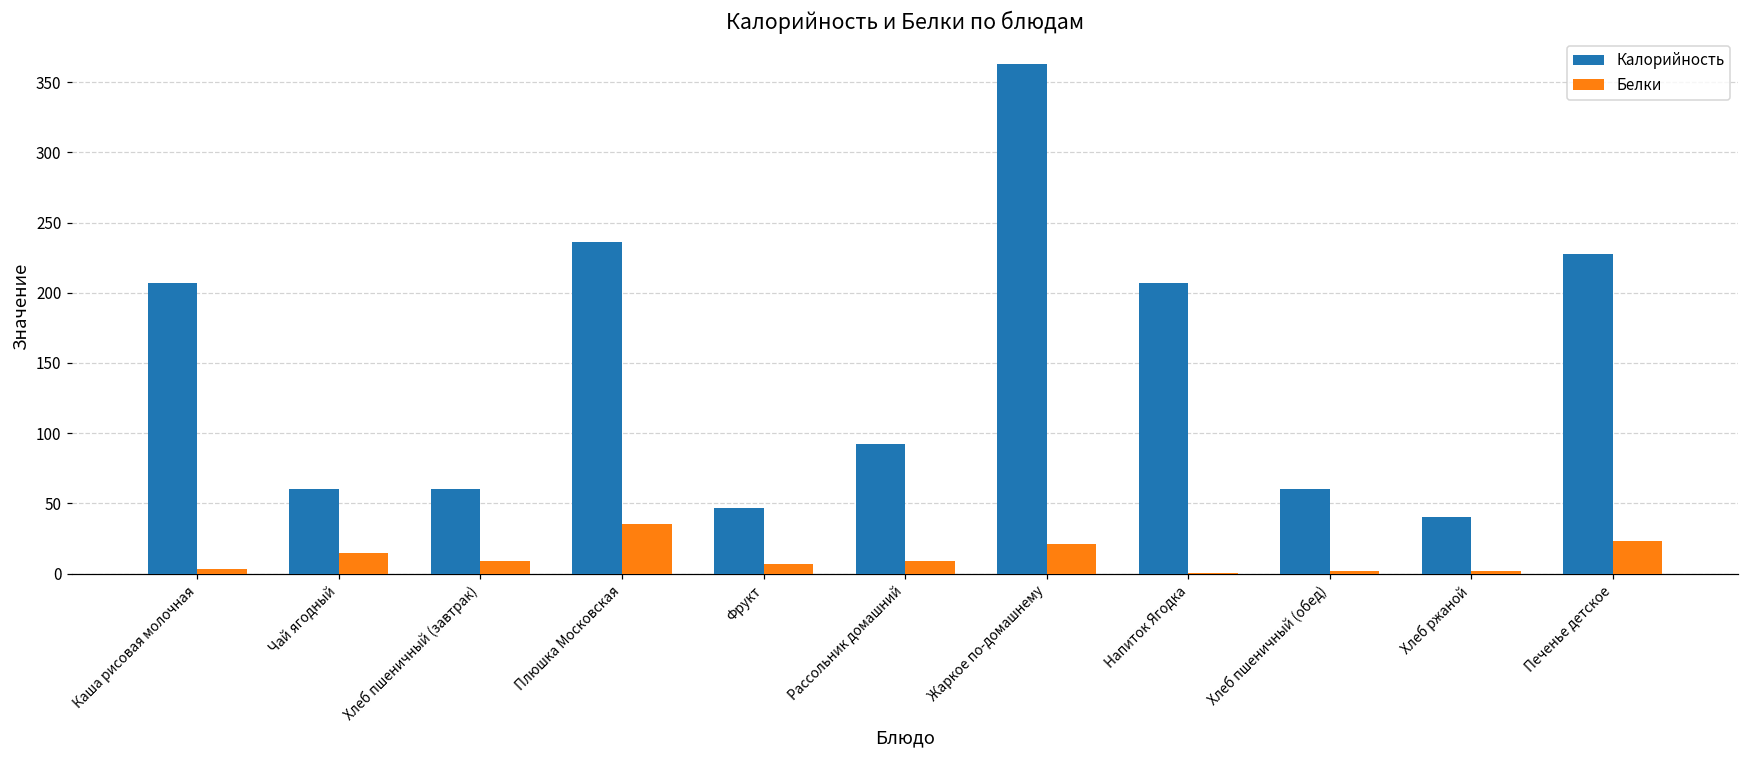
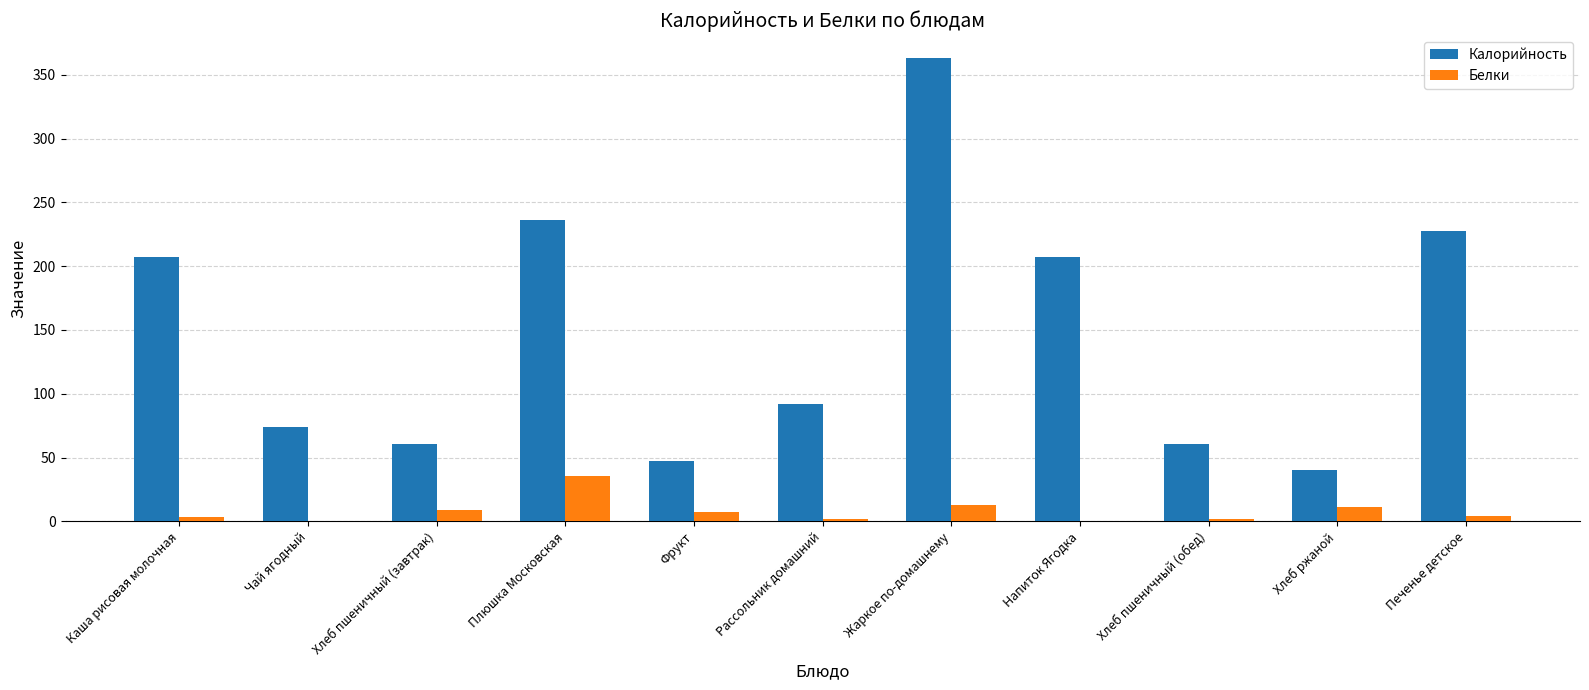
  {
    "Калорийность": {
      "Каша рисовая молочная": 207,
-     "Чай ягодный": 60,
+     "Чай ягодный": 74,
      "Хлеб пшеничный (завтрак)": 61,
      "Плюшка Московская": 236,
      "Фрукт": 47,
      "Рассольник домашний": 92,
      "Жаркое по-домашнему": 363,
      "Напиток Ягодка": 207,
      "Хлеб пшеничный (обед)": 61,
      "Хлеб ржаной": 40,
      "Печенье детское": 228
    },
    "Белки": {
      "Каша рисовая молочная": 3,
-     "Чай ягодный": 14,
+     "Чай ягодный": 0,
      "Хлеб пшеничный (завтрак)": 9,
      "Плюшка Московская": 35,
      "Фрукт": 7,
-     "Рассольник домашний": 9,
-     "Жаркое по-домашнему": 21,
+     "Рассольник домашний": 2,
+     "Жаркое по-домашнему": 13,
      "Хлеб пшеничный (обед)": 2,
-     "Хлеб ржаной": 2,
-     "Печенье детское": 23
+     "Хлеб ржаной": 11,
+     "Печенье детское": 4
    }
  }
